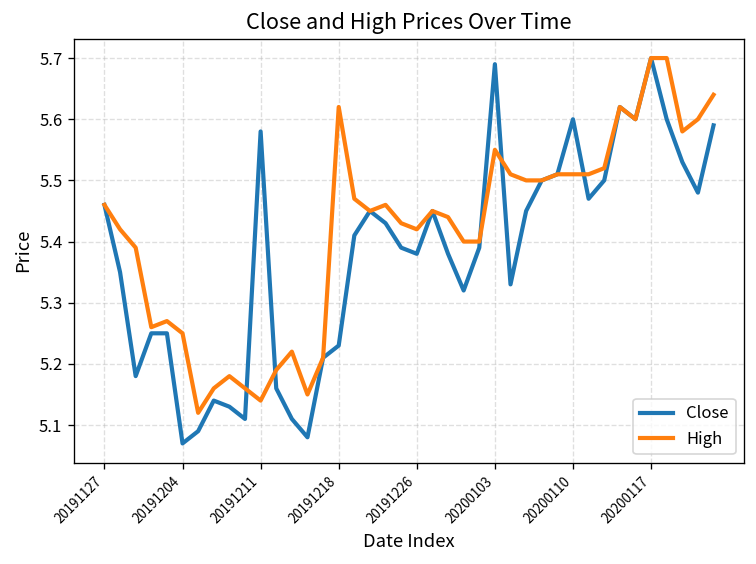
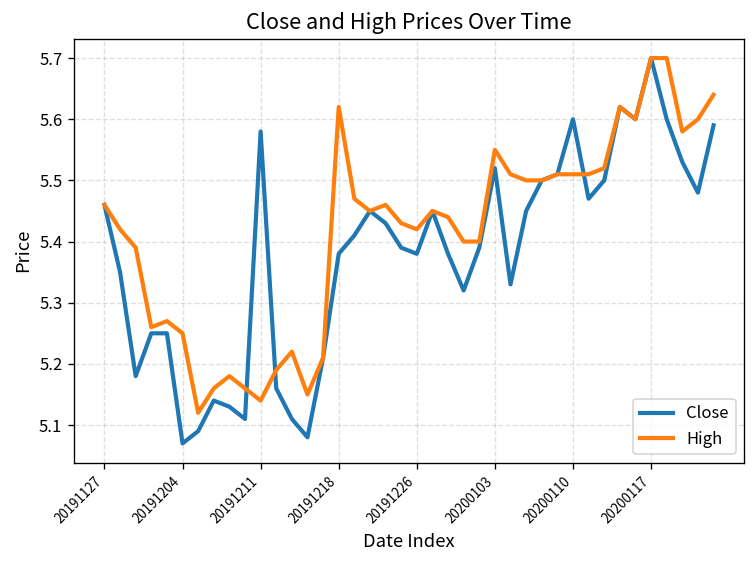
  {
    "Close": {
      "20191204": 5.07,
      "20191211": 5.58,
-     "20191218": 5.23,
+     "20191218": 5.38,
      "20191226": 5.38,
-     "20200103": 5.69,
+     "20200103": 5.52,
      "20200110": 5.60
    },
    "High": {
      "20191204": 5.25,
      "20191211": 5.14,
      "20191218": 5.62,
      "20191226": 5.42,
      "20200103": 5.55,
      "20200110": 5.51
    }
  }
